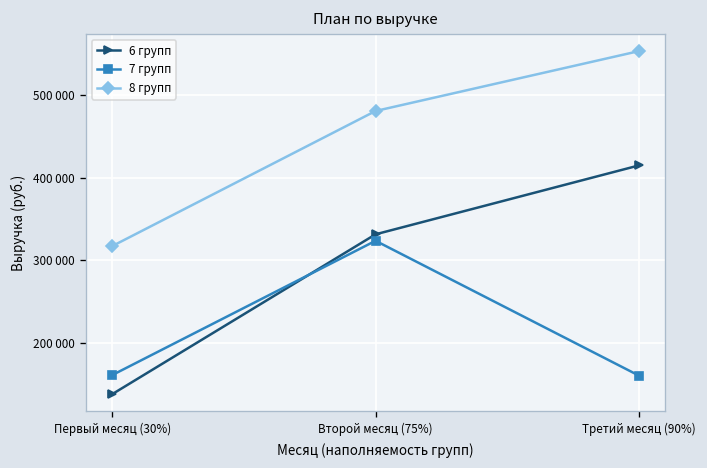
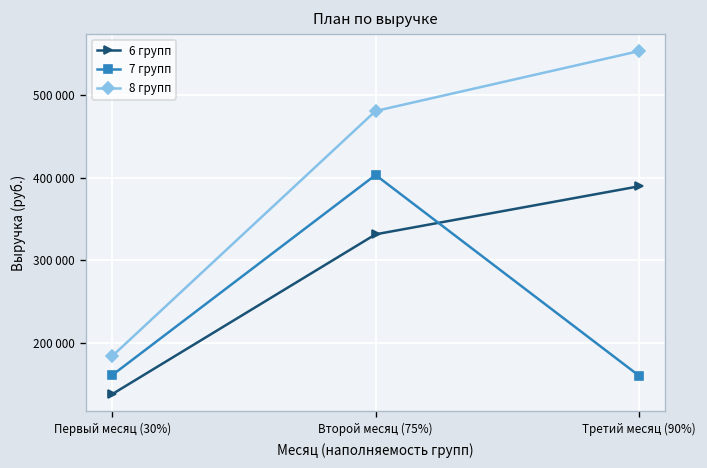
  {
    "6 групп": {
      "Первый месяц (30%)": 140000,
      "Второй месяц (75%)": 330000,
-     "Третий месяц (90%)": 410000
+     "Третий месяц (90%)": 390000
    },
    "7 групп": {
      "Первый месяц (30%)": 160000,
-     "Второй месяц (75%)": 320000,
+     "Второй месяц (75%)": 400000,
      "Третий месяц (90%)": 160000
    },
    "8 групп": {
-     "Первый месяц (30%)": 320000,
+     "Первый месяц (30%)": 180000,
      "Второй месяц (75%)": 480000,
      "Третий месяц (90%)": 550000
    }
  }
